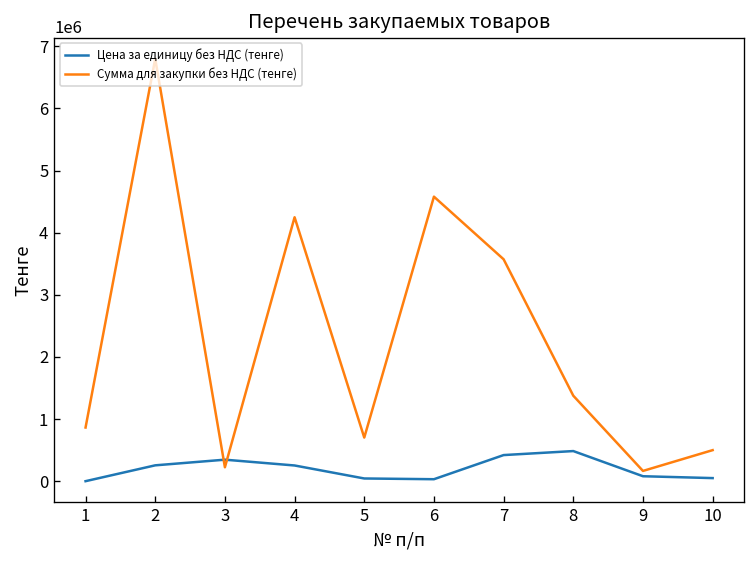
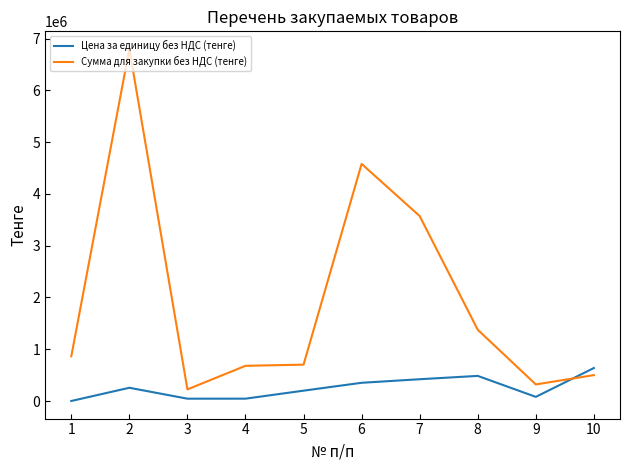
  {
    "Цена за единицу без НДС (тенге)": {
      "1": 0,
      "2": 300000,
-     "3": 300000,
-     "4": 300000,
-     "5": 0,
-     "6": 0,
+     "3": 0,
+     "4": 0,
+     "5": 200000,
+     "6": 400000,
      "7": 400000,
      "8": 500000,
      "9": 100000,
-     "10": 100000
+     "10": 600000
    },
    "Сумма для закупки без НДС (тенге)": {
      "1": 900000,
      "3": 200000,
-     "4": 4200000,
+     "4": 700000,
      "5": 700000,
      "6": 4600000,
      "7": 3600000,
      "8": 1400000,
-     "9": 200000,
+     "9": 300000,
      "10": 500000
    }
  }
